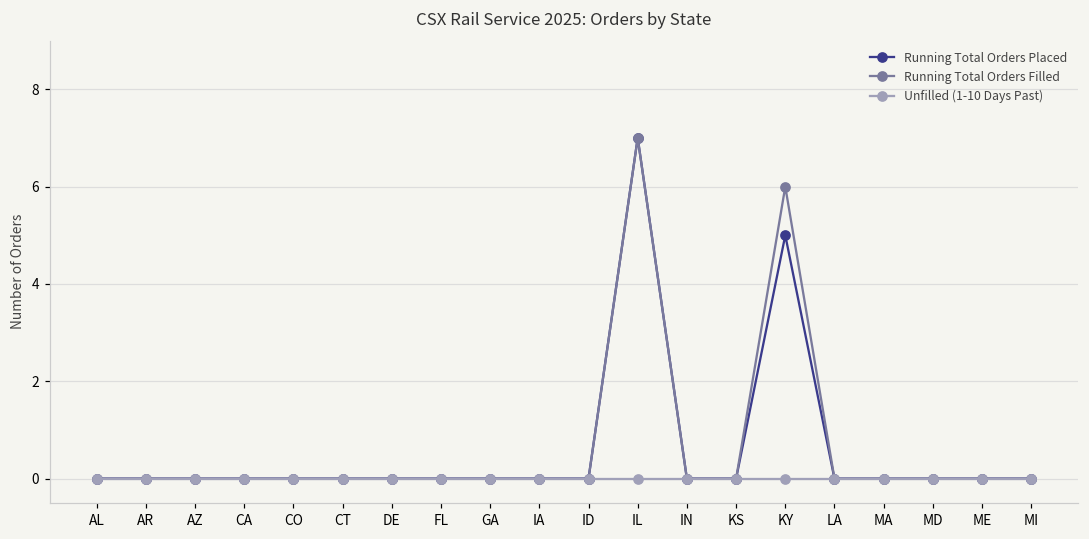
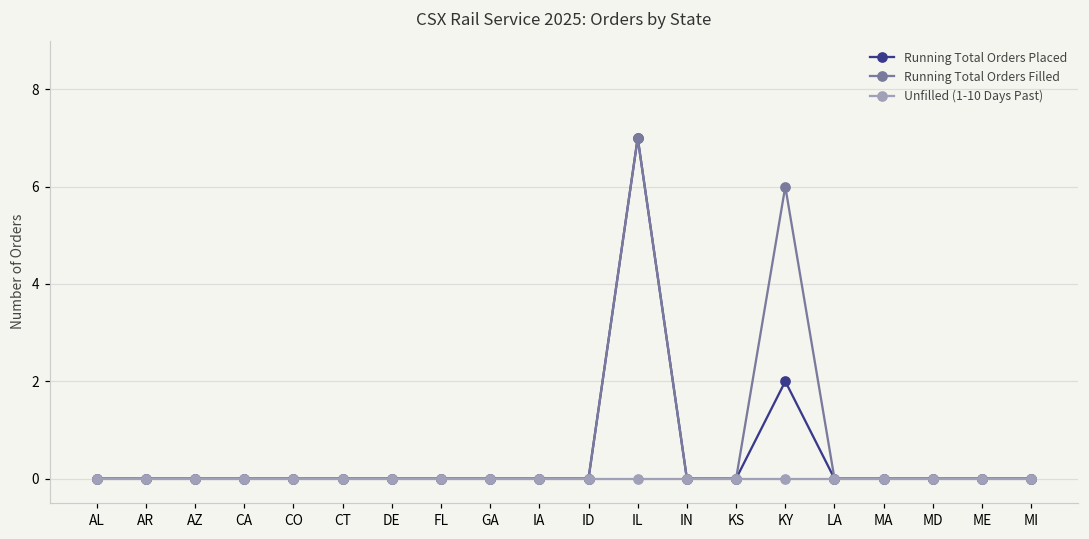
  {
    "Running Total Orders Placed": {
-     "KY": 5
+     "KY": 2
    },
    "Running Total Orders Filled": {
      "KY": 6
    },
    "Unfilled (1-10 Days Past)": {
      "IL": 0,
      "KY": 0
    }
  }
